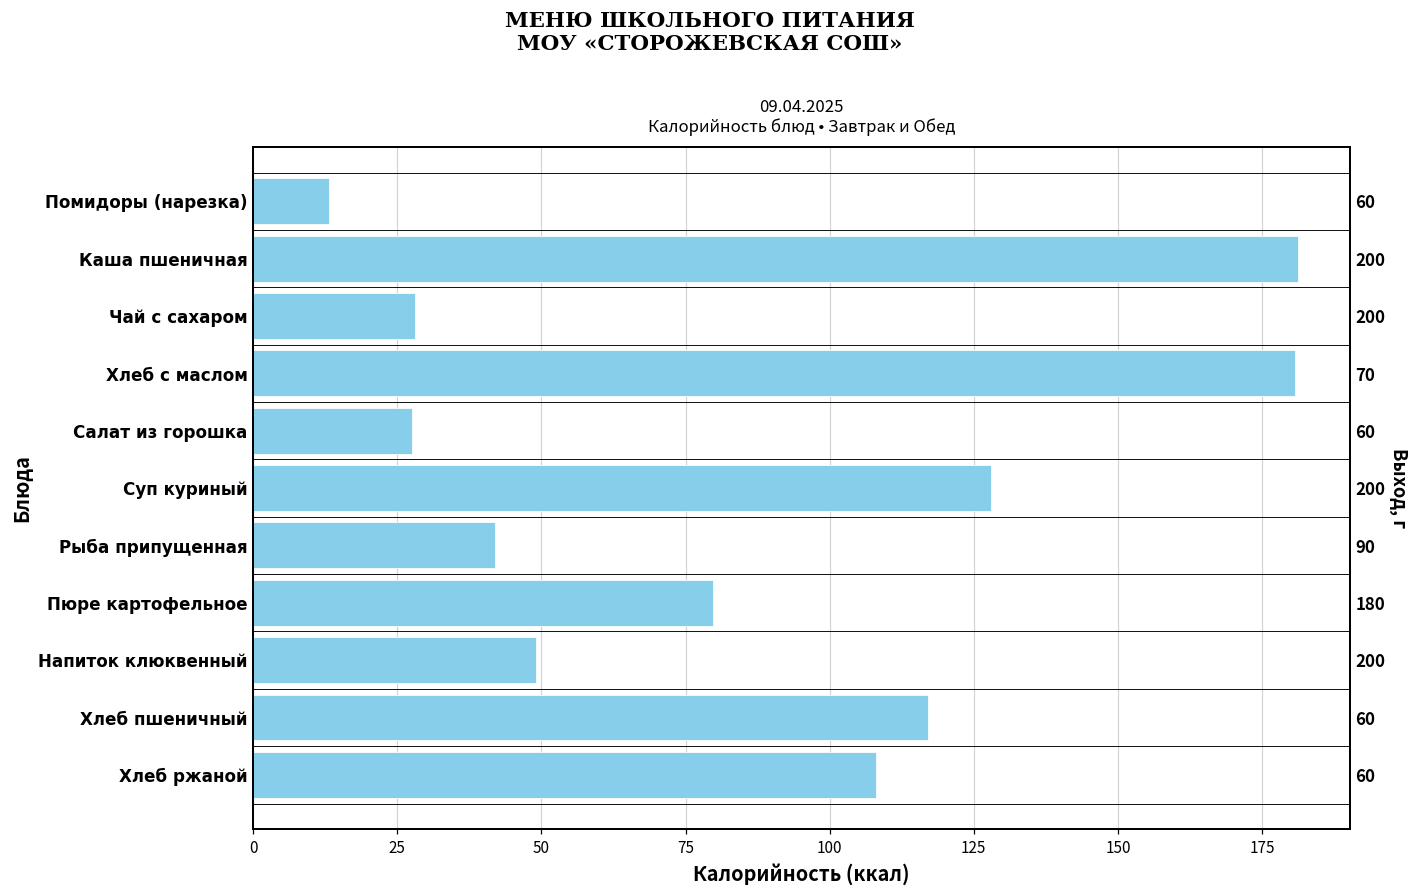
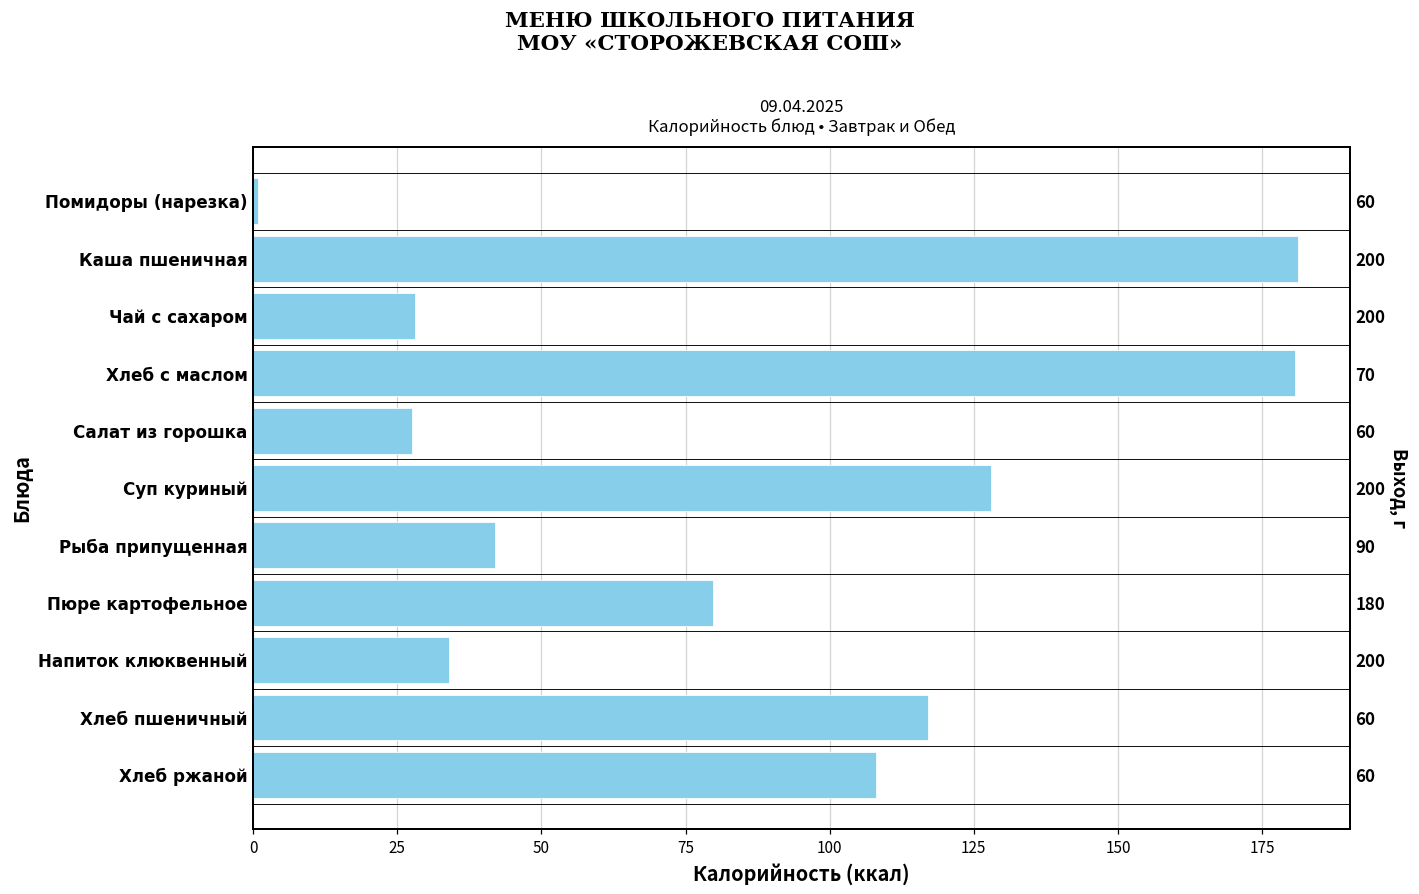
  {
-   "Помидоры (нарезка)": 13,
+   "Помидоры (нарезка)": 1,
    "Каша пшеничная": 181,
    "Чай с сахаром": 28,
    "Хлеб с маслом": 181,
    "Салат из горошка": 28,
    "Суп куриный": 128,
    "Рыба припущенная": 42,
    "Пюре картофельное": 80,
-   "Напиток клюквенный": 49,
+   "Напиток клюквенный": 34,
    "Хлеб пшеничный": 117,
    "Хлеб ржаной": 108
  }
